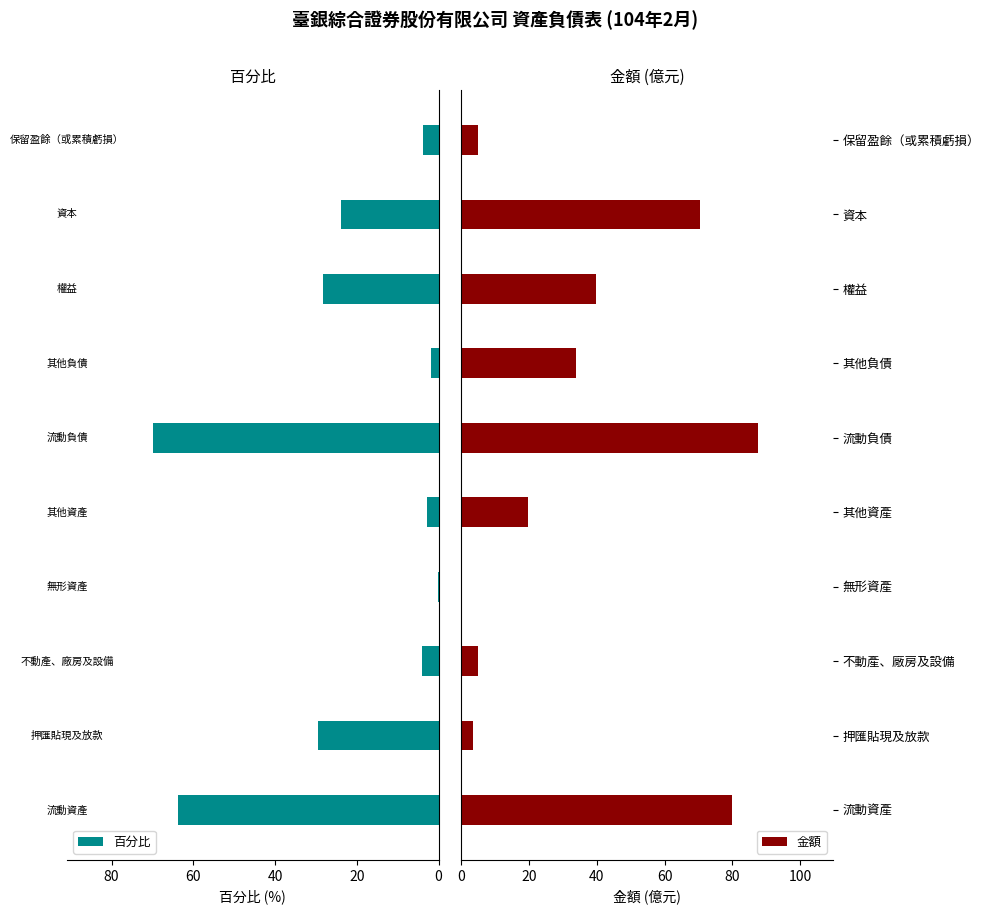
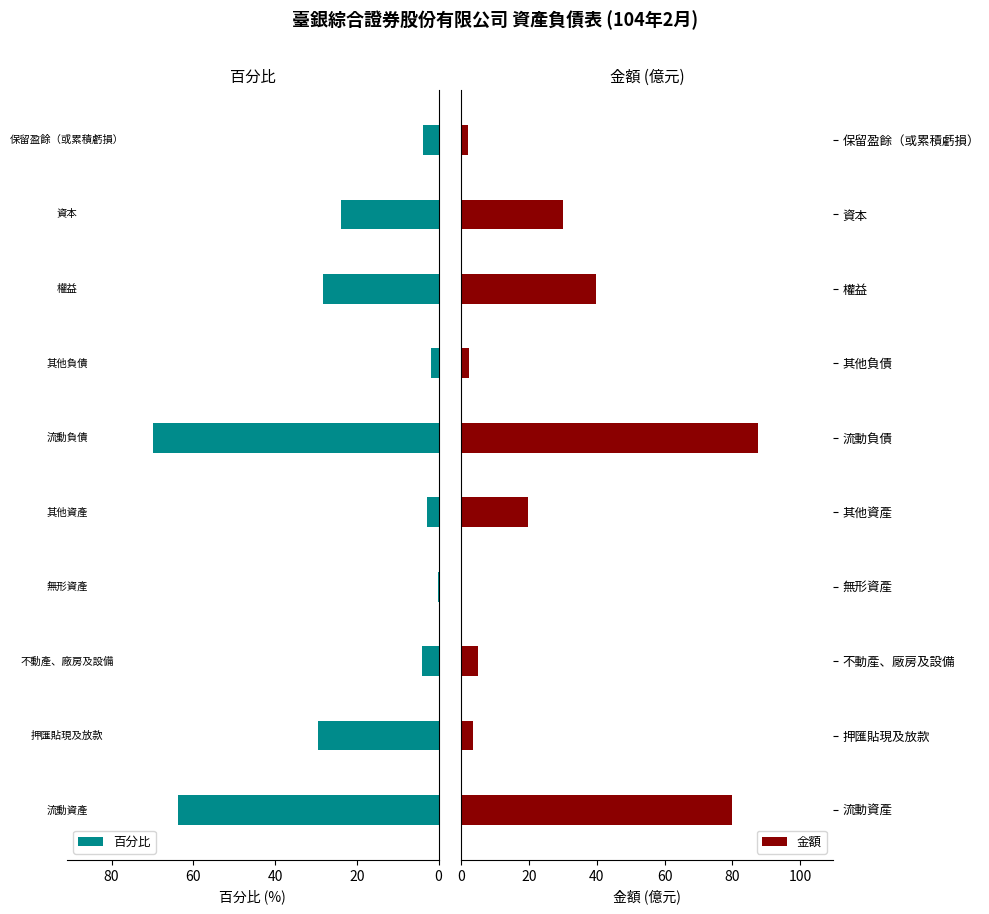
  {
    "金額 (億元)": {
-     "保留盈餘（或累積虧損）": 5,
-     "資本": 70,
+     "保留盈餘（或累積虧損）": 2,
+     "資本": 30,
      "權益": 40,
-     "其他負債": 34,
+     "其他負債": 2,
      "流動負債": 88,
      "其他資產": 20,
      "不動產、廠房及設備": 5,
      "押匯貼現及放款": 3,
      "流動資產": 80
    }
  }
